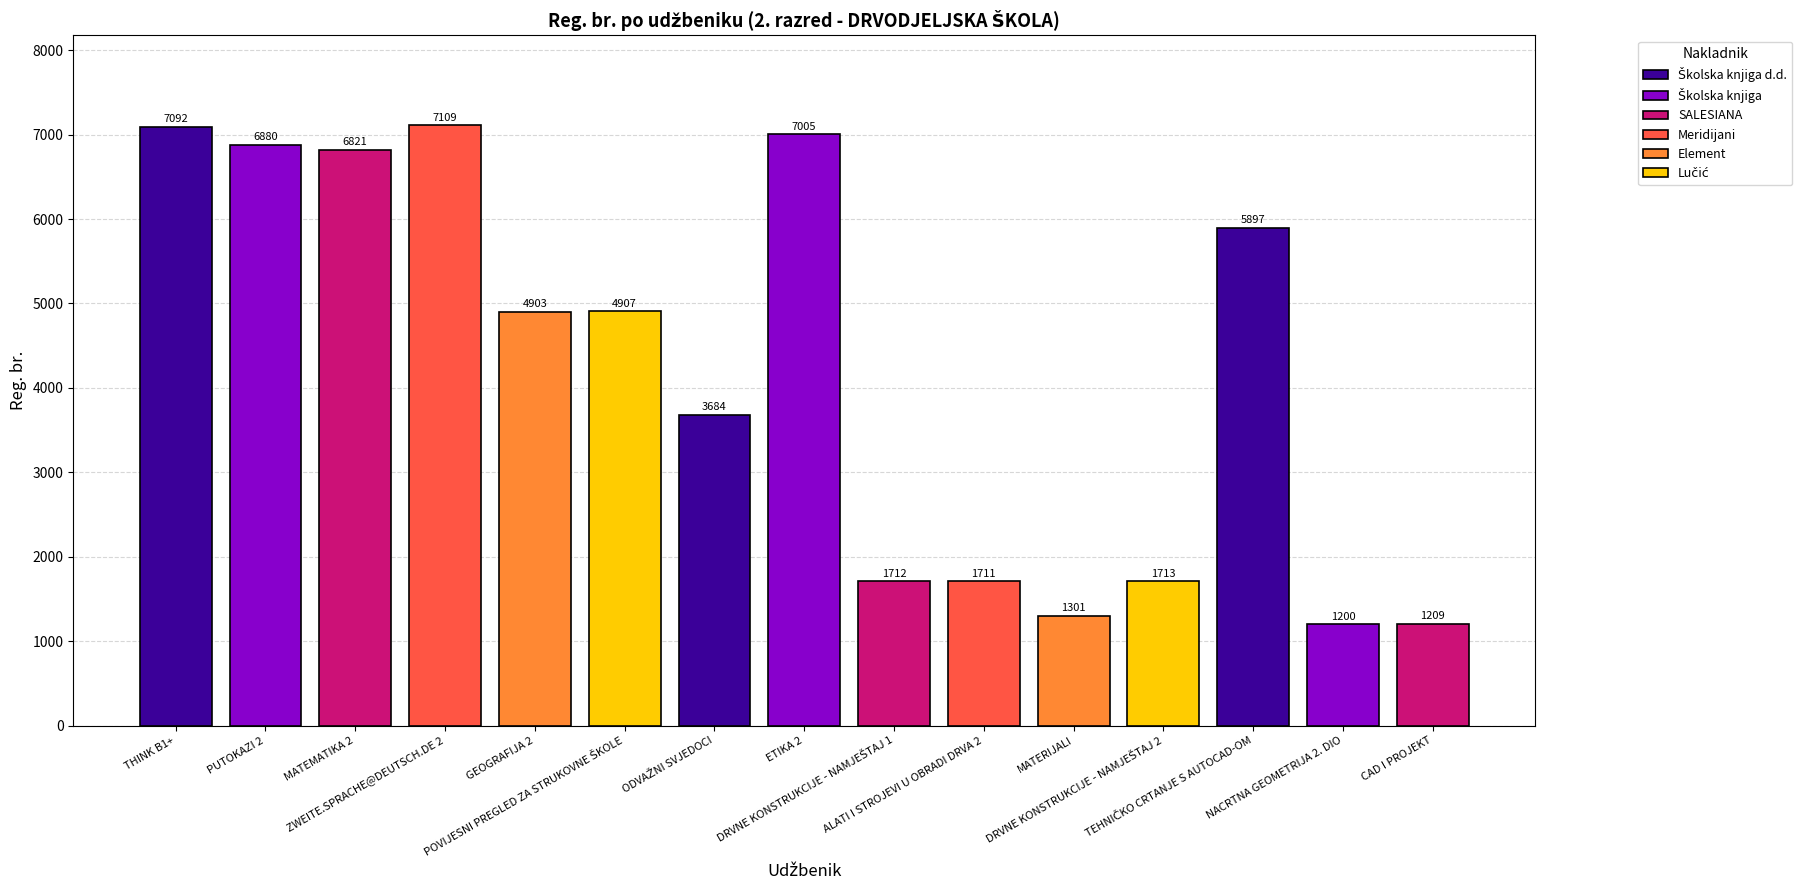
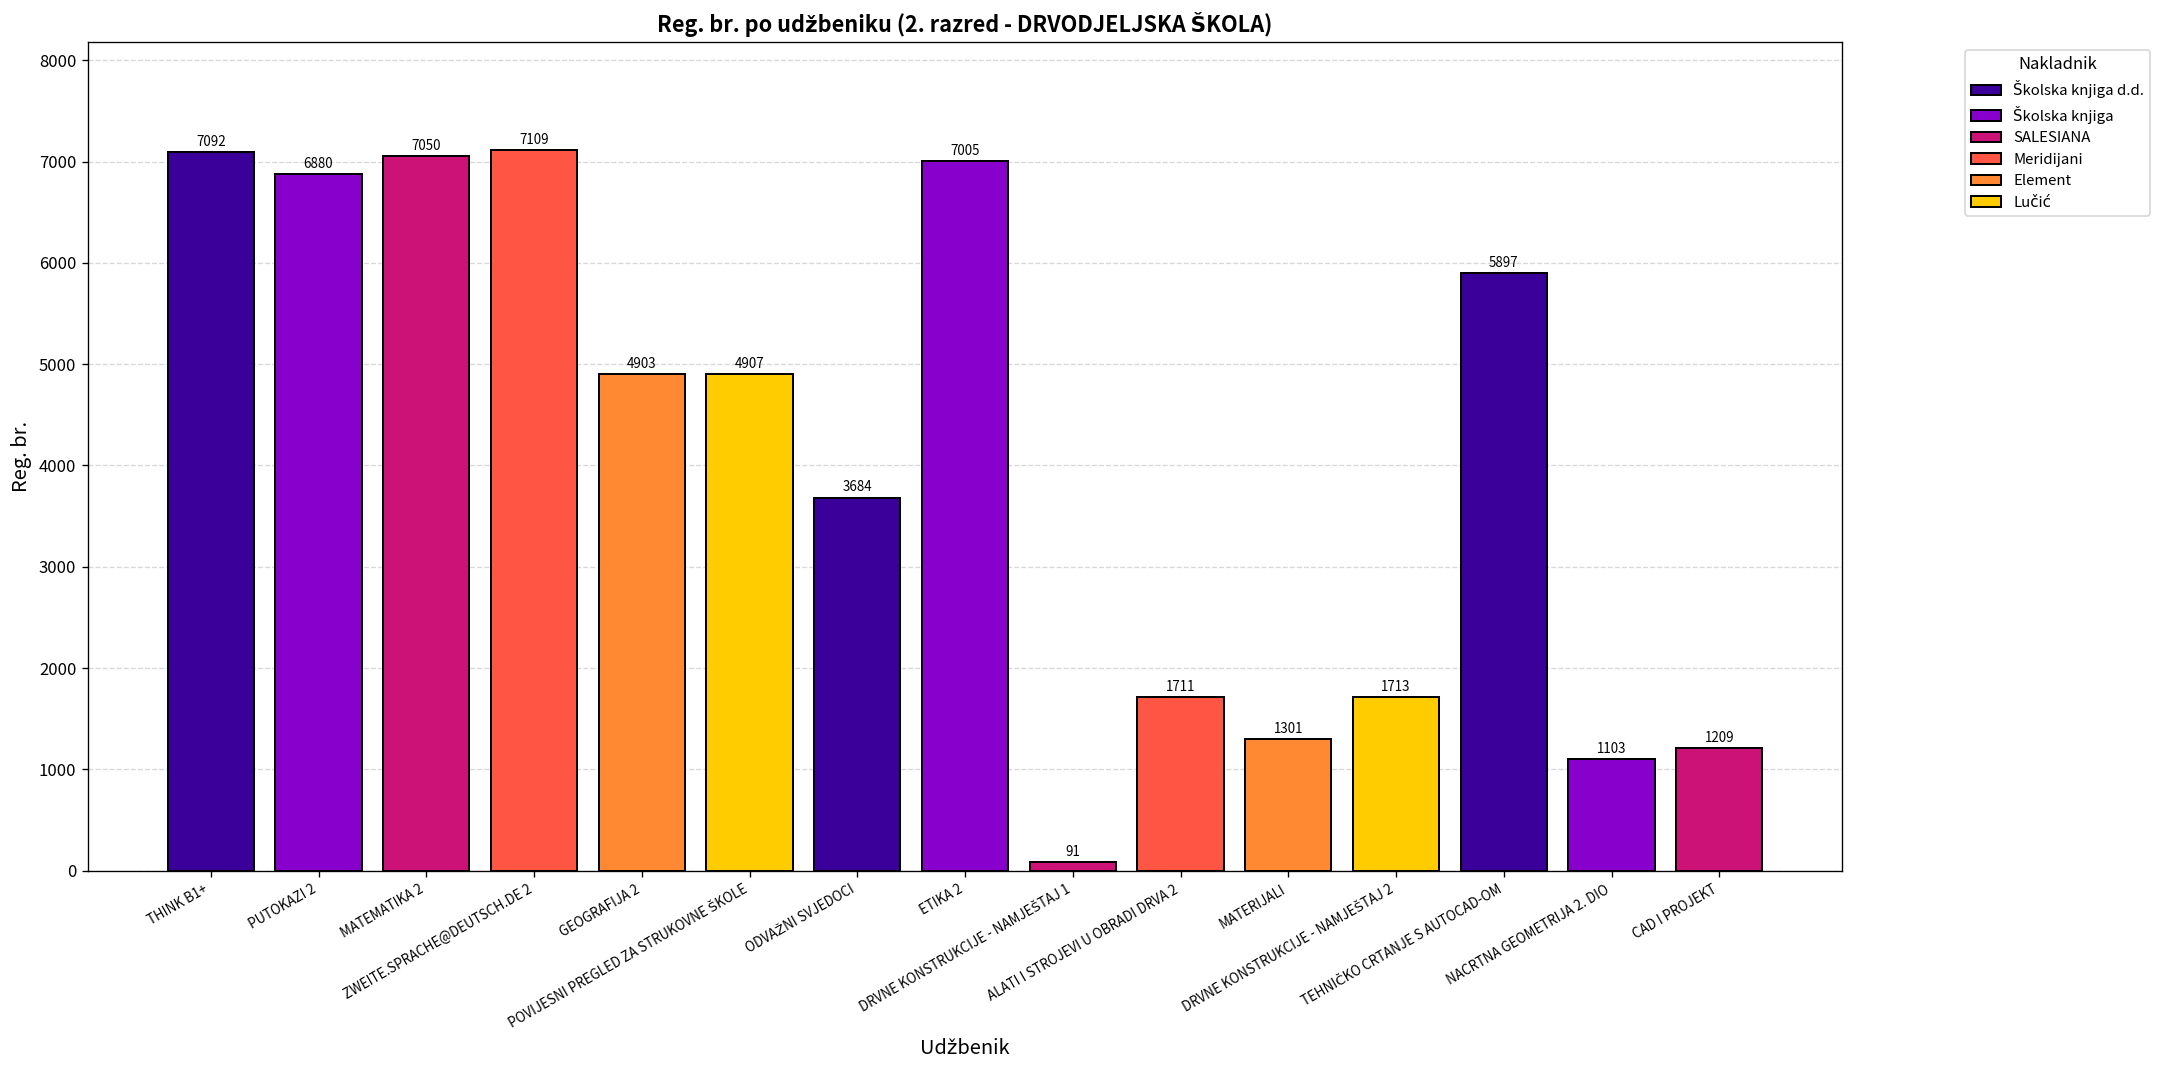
  {
    "THINK B1+": 7092,
    "PUTOKAZI 2": 6880,
-   "MATEMATIKA 2": 6821,
+   "MATEMATIKA 2": 7050,
    "ZWEITE.SPRACHE@DEUTSCH.DE 2": 7109,
    "GEOGRAFIJA 2": 4903,
    "POVIJESNI PREGLED ZA STRUKOVNE ŠKOLE": 4907,
    "ODVAŽNI SVJEDOCI": 3684,
    "ETIKA 2": 7005,
-   "DRVNE KONSTRUKCIJE - NAMJEŠTAJ 1": 1712,
+   "DRVNE KONSTRUKCIJE - NAMJEŠTAJ 1": 91,
    "ALATI I STROJEVI U OBRADI DRVA 2": 1711,
    "MATERIJALI": 1301,
    "DRVNE KONSTRUKCIJE - NAMJEŠTAJ 2": 1713,
    "TEHNIČKO CRTANJE S AUTOCAD-OM": 5897,
-   "NACRTNA GEOMETRIJA 2. DIO": 1200,
+   "NACRTNA GEOMETRIJA 2. DIO": 1103,
    "CAD I PROJEKT": 1209
  }
